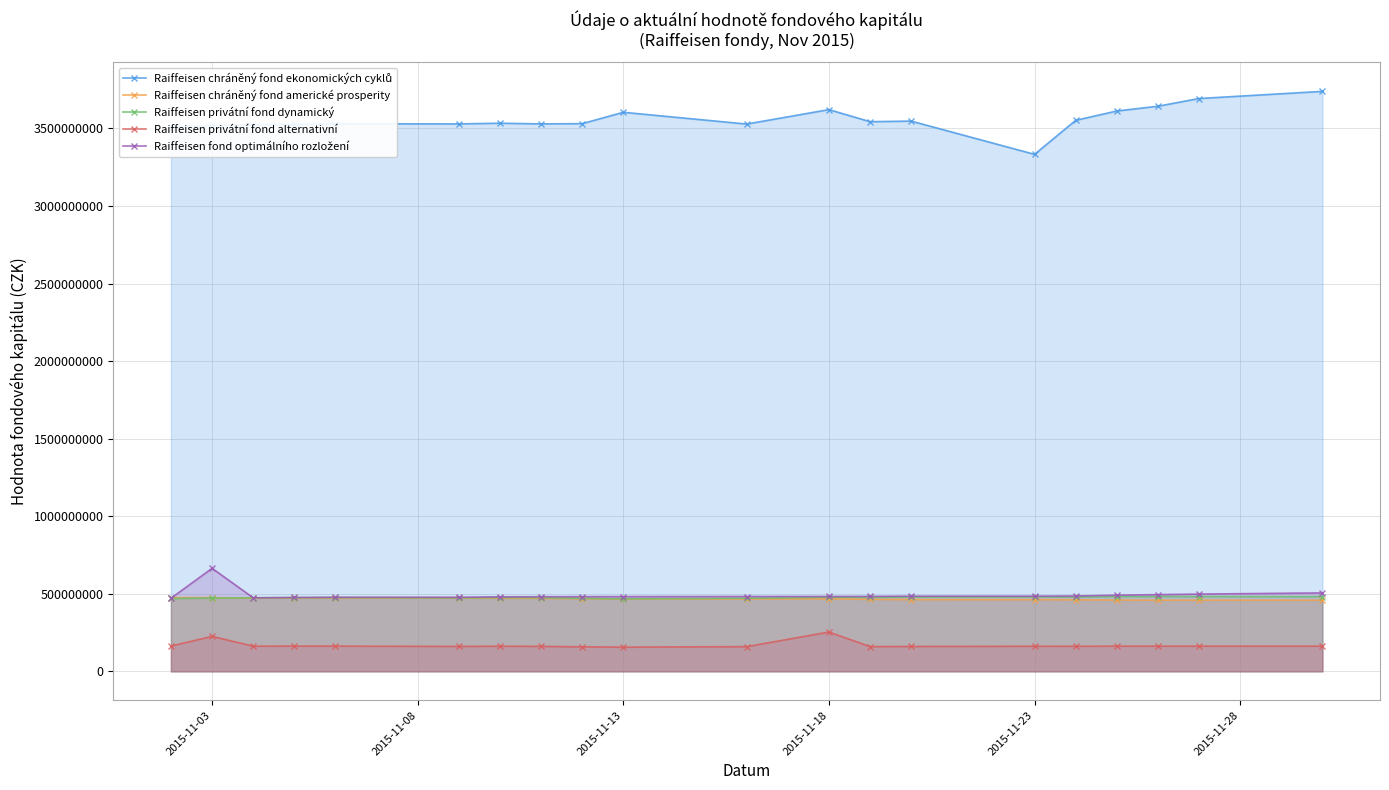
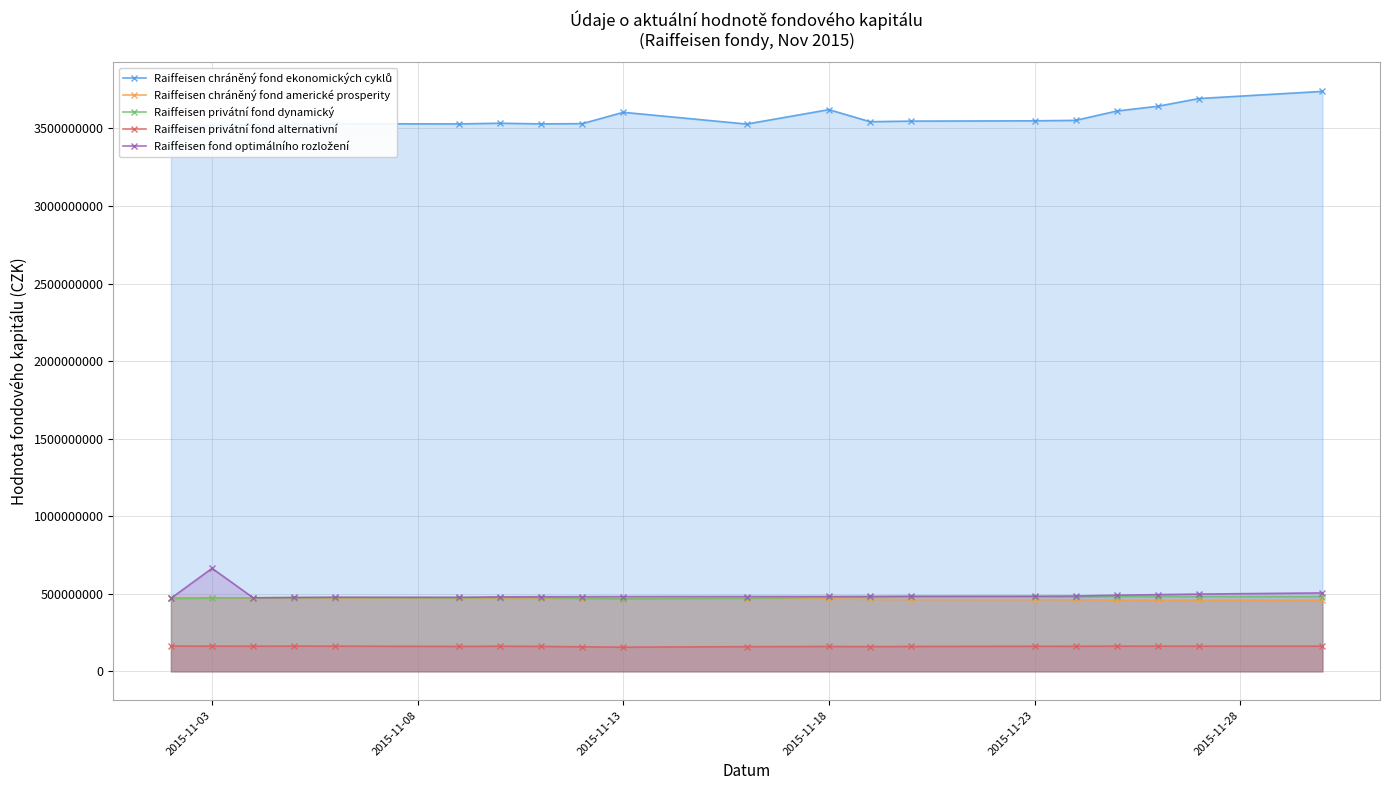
  {
    "Raiffeisen chráněný fond ekonomických cyklů": {
      "2015-11-13": 3600000000,
      "2015-11-18": 3620000000,
-     "2015-11-23": 3330000000
+     "2015-11-23": 3550000000
    },
    "Raiffeisen chráněný fond americké prosperity": {
      "2015-11-23": 460000000
    },
    "Raiffeisen privátní fond alternativní": {
-     "2015-11-03": 230000000,
+     "2015-11-03": 160000000,
      "2015-11-13": 160000000,
-     "2015-11-18": 250000000,
+     "2015-11-18": 160000000,
      "2015-11-23": 160000000
    },
    "Raiffeisen fond optimálního rozložení": {
      "2015-11-03": 660000000
    }
  }
